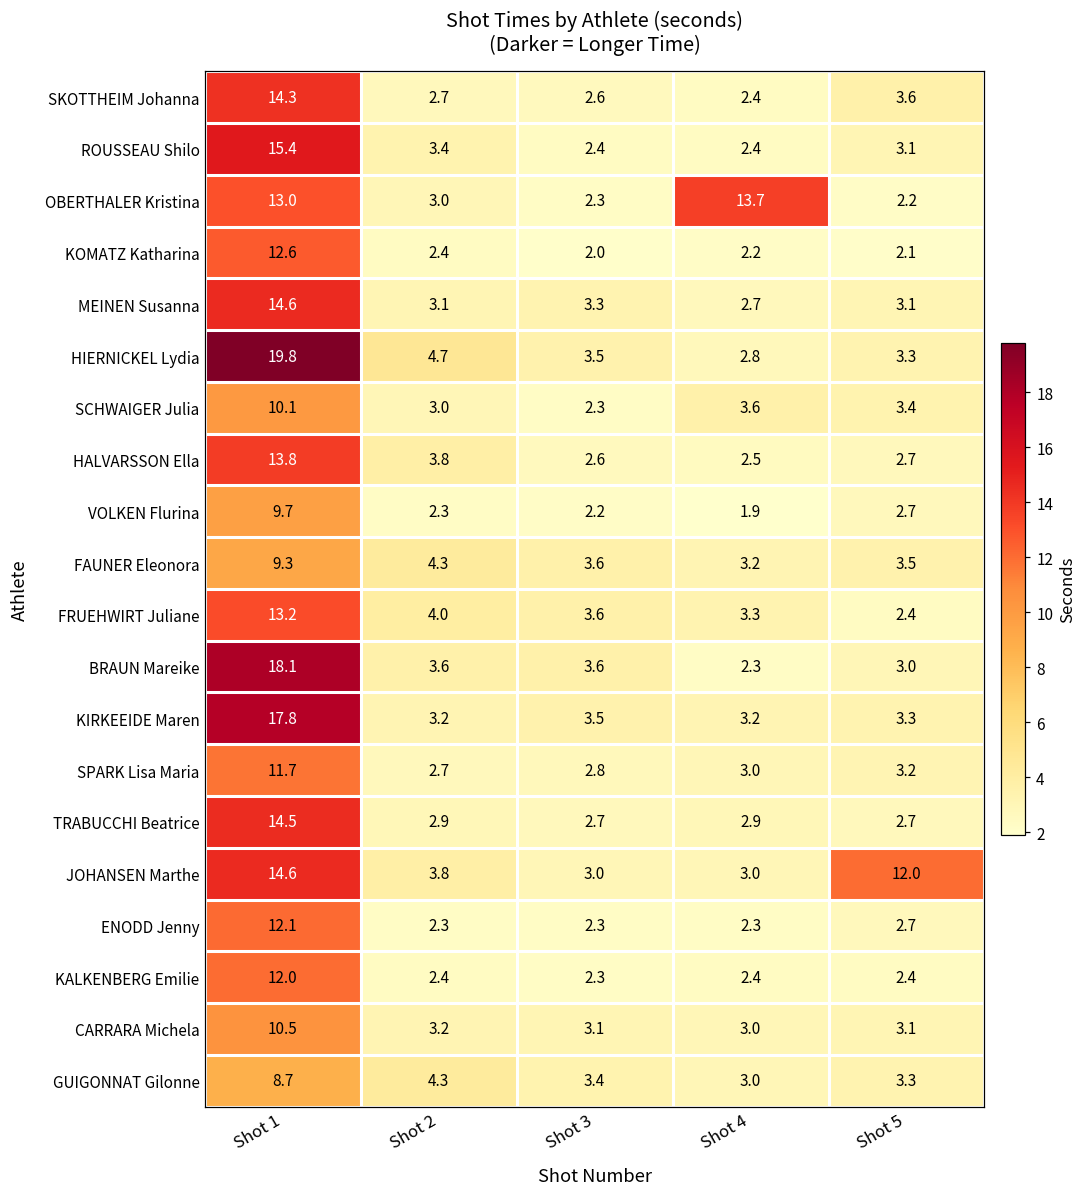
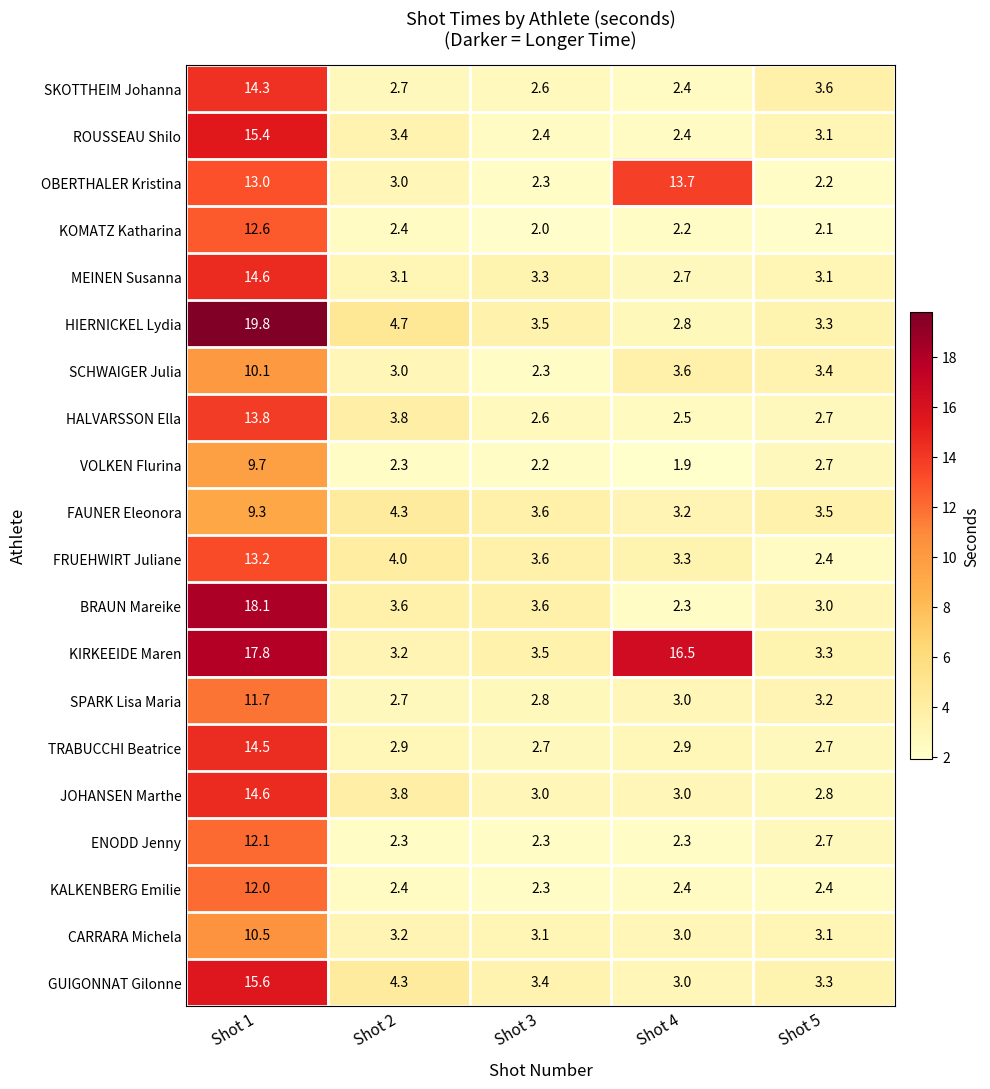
  {
    "SKOTTHEIM Johanna": {
      "Shot 1": 14.3,
      "Shot 2": 2.7,
      "Shot 3": 2.6,
      "Shot 4": 2.4,
      "Shot 5": 3.6
    },
    "ROUSSEAU Shilo": {
      "Shot 1": 15.4,
      "Shot 2": 3.4,
      "Shot 3": 2.4,
      "Shot 4": 2.4,
      "Shot 5": 3.1
    },
    "OBERTHALER Kristina": {
      "Shot 1": 13.0,
      "Shot 2": 3.0,
      "Shot 3": 2.3,
      "Shot 4": 13.7,
      "Shot 5": 2.2
    },
    "KOMATZ Katharina": {
      "Shot 1": 12.6,
      "Shot 2": 2.4,
      "Shot 3": 2.0,
      "Shot 4": 2.2,
      "Shot 5": 2.1
    },
    "MEINEN Susanna": {
      "Shot 1": 14.6,
      "Shot 2": 3.1,
      "Shot 3": 3.3,
      "Shot 4": 2.7,
      "Shot 5": 3.1
    },
    "HIERNICKEL Lydia": {
      "Shot 1": 19.8,
      "Shot 2": 4.7,
      "Shot 3": 3.5,
      "Shot 4": 2.8,
      "Shot 5": 3.3
    },
    "SCHWAIGER Julia": {
      "Shot 1": 10.1,
      "Shot 2": 3.0,
      "Shot 3": 2.3,
      "Shot 4": 3.6,
      "Shot 5": 3.4
    },
    "HALVARSSON Ella": {
      "Shot 1": 13.8,
      "Shot 2": 3.8,
      "Shot 3": 2.6,
      "Shot 4": 2.5,
      "Shot 5": 2.7
    },
    "VOLKEN Flurina": {
      "Shot 1": 9.7,
      "Shot 2": 2.3,
      "Shot 3": 2.2,
      "Shot 4": 1.9,
      "Shot 5": 2.7
    },
    "FAUNER Eleonora": {
      "Shot 1": 9.3,
      "Shot 2": 4.3,
      "Shot 3": 3.6,
      "Shot 4": 3.2,
      "Shot 5": 3.5
    },
    "FRUEHWIRT Juliane": {
      "Shot 1": 13.2,
      "Shot 2": 4.0,
      "Shot 3": 3.6,
      "Shot 4": 3.3,
      "Shot 5": 2.4
    },
    "BRAUN Mareike": {
      "Shot 1": 18.1,
      "Shot 2": 3.6,
      "Shot 3": 3.6,
      "Shot 4": 2.3,
      "Shot 5": 3.0
    },
    "KIRKEEIDE Maren": {
      "Shot 1": 17.8,
      "Shot 2": 3.2,
      "Shot 3": 3.5,
-     "Shot 4": 3.2,
+     "Shot 4": 16.5,
      "Shot 5": 3.3
    },
    "SPARK Lisa Maria": {
      "Shot 1": 11.7,
      "Shot 2": 2.7,
      "Shot 3": 2.8,
      "Shot 4": 3.0,
      "Shot 5": 3.2
    },
    "TRABUCCHI Beatrice": {
      "Shot 1": 14.5,
      "Shot 2": 2.9,
      "Shot 3": 2.7,
      "Shot 4": 2.9,
      "Shot 5": 2.7
    },
    "JOHANSEN Marthe": {
      "Shot 1": 14.6,
      "Shot 2": 3.8,
      "Shot 3": 3.0,
      "Shot 4": 3.0,
-     "Shot 5": 12.0
+     "Shot 5": 2.8
    },
    "ENODD Jenny": {
      "Shot 1": 12.1,
      "Shot 2": 2.3,
      "Shot 3": 2.3,
      "Shot 4": 2.3,
      "Shot 5": 2.7
    },
    "KALKENBERG Emilie": {
      "Shot 1": 12.0,
      "Shot 2": 2.4,
      "Shot 3": 2.3,
      "Shot 4": 2.4,
      "Shot 5": 2.4
    },
    "CARRARA Michela": {
      "Shot 1": 10.5,
      "Shot 2": 3.2,
      "Shot 3": 3.1,
      "Shot 4": 3.0,
      "Shot 5": 3.1
    },
    "GUIGONNAT Gilonne": {
-     "Shot 1": 8.7,
+     "Shot 1": 15.6,
      "Shot 2": 4.3,
      "Shot 3": 3.4,
      "Shot 4": 3.0,
      "Shot 5": 3.3
    }
  }
